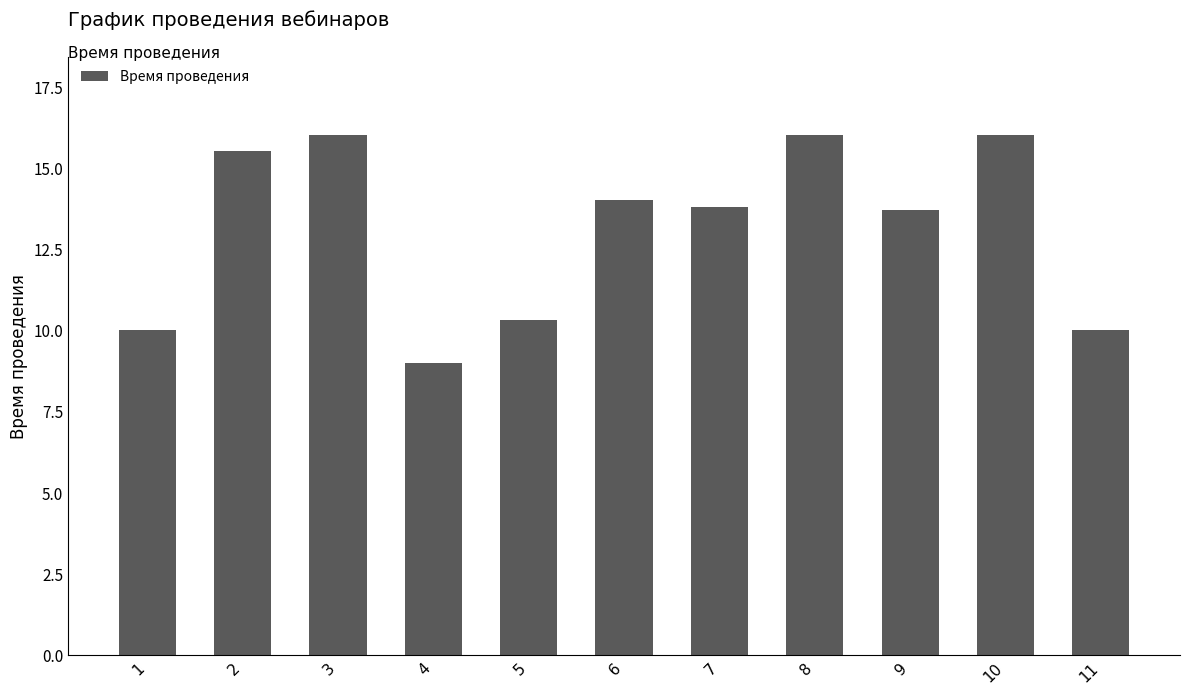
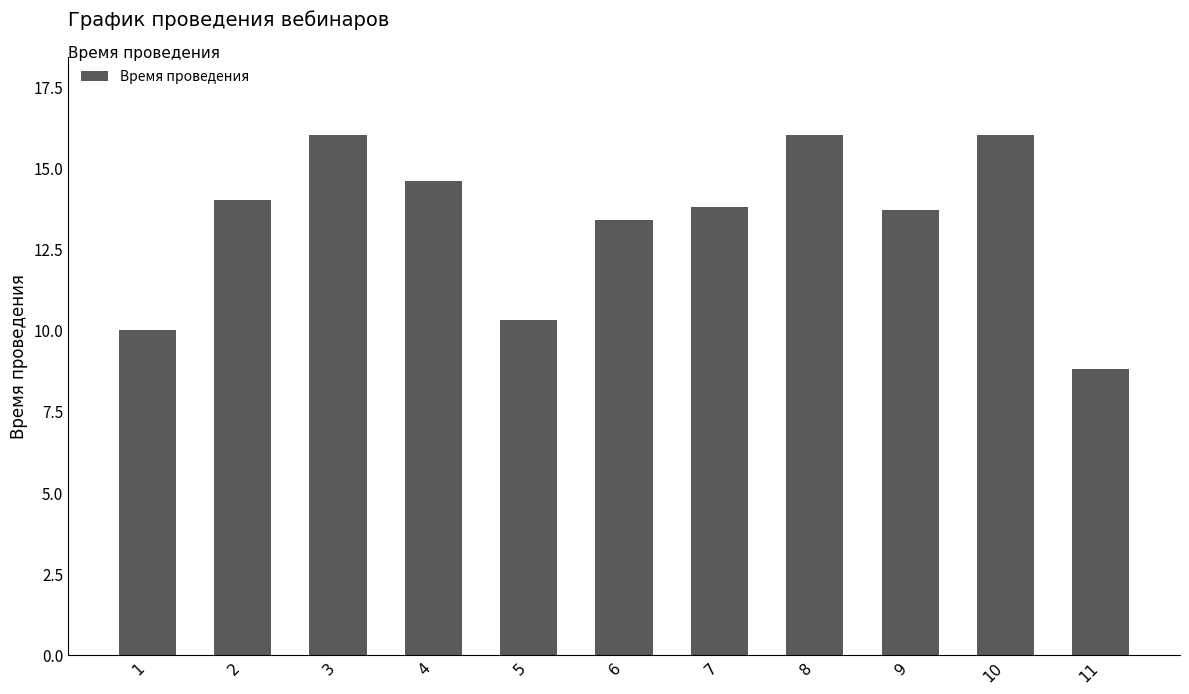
  {
    "1": 10.0,
-   "2": 15.5,
+   "2": 14.0,
    "3": 16.0,
-   "4": 9.0,
+   "4": 14.6,
    "5": 10.3,
-   "6": 14.0,
+   "6": 13.4,
    "7": 13.8,
    "8": 16.0,
    "9": 13.7,
    "10": 16.0,
-   "11": 10.0
+   "11": 8.8
  }
